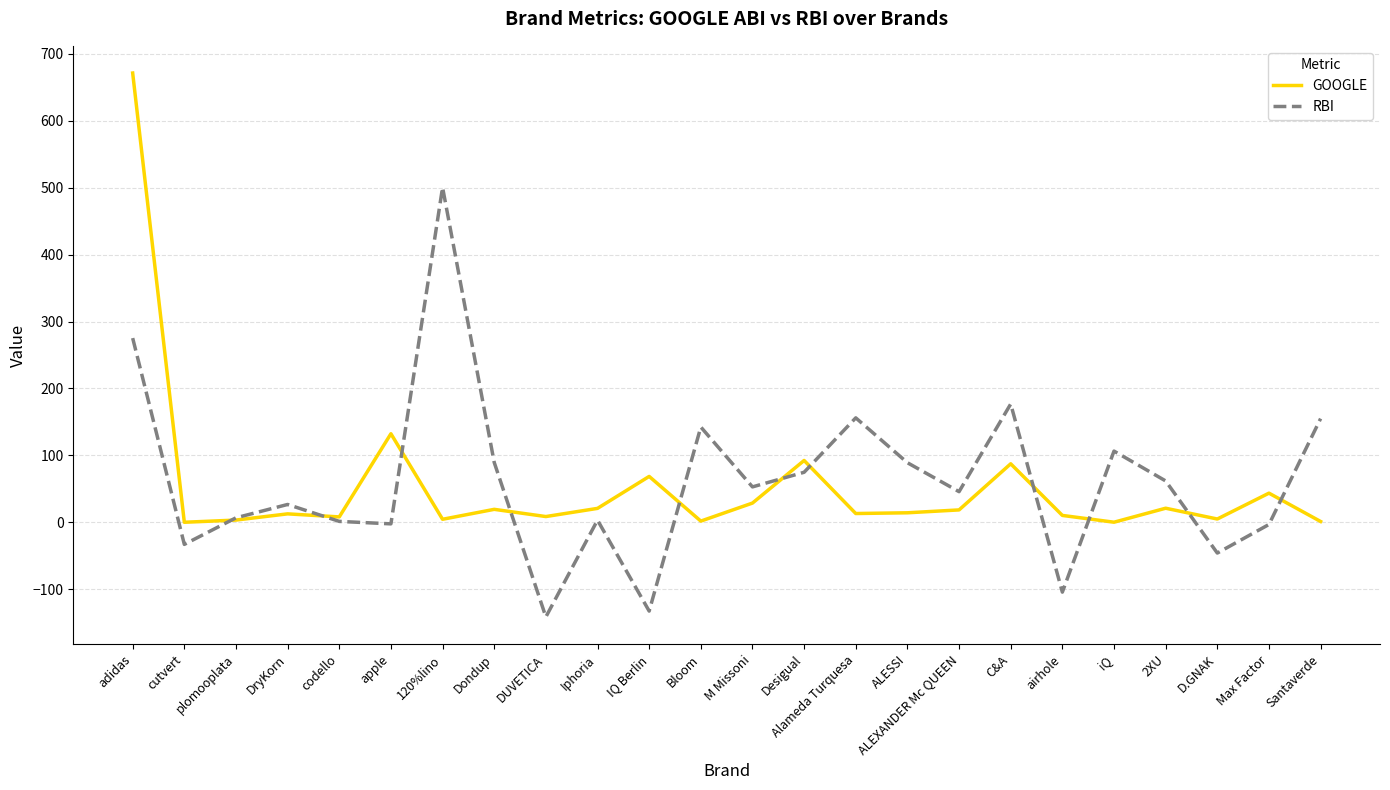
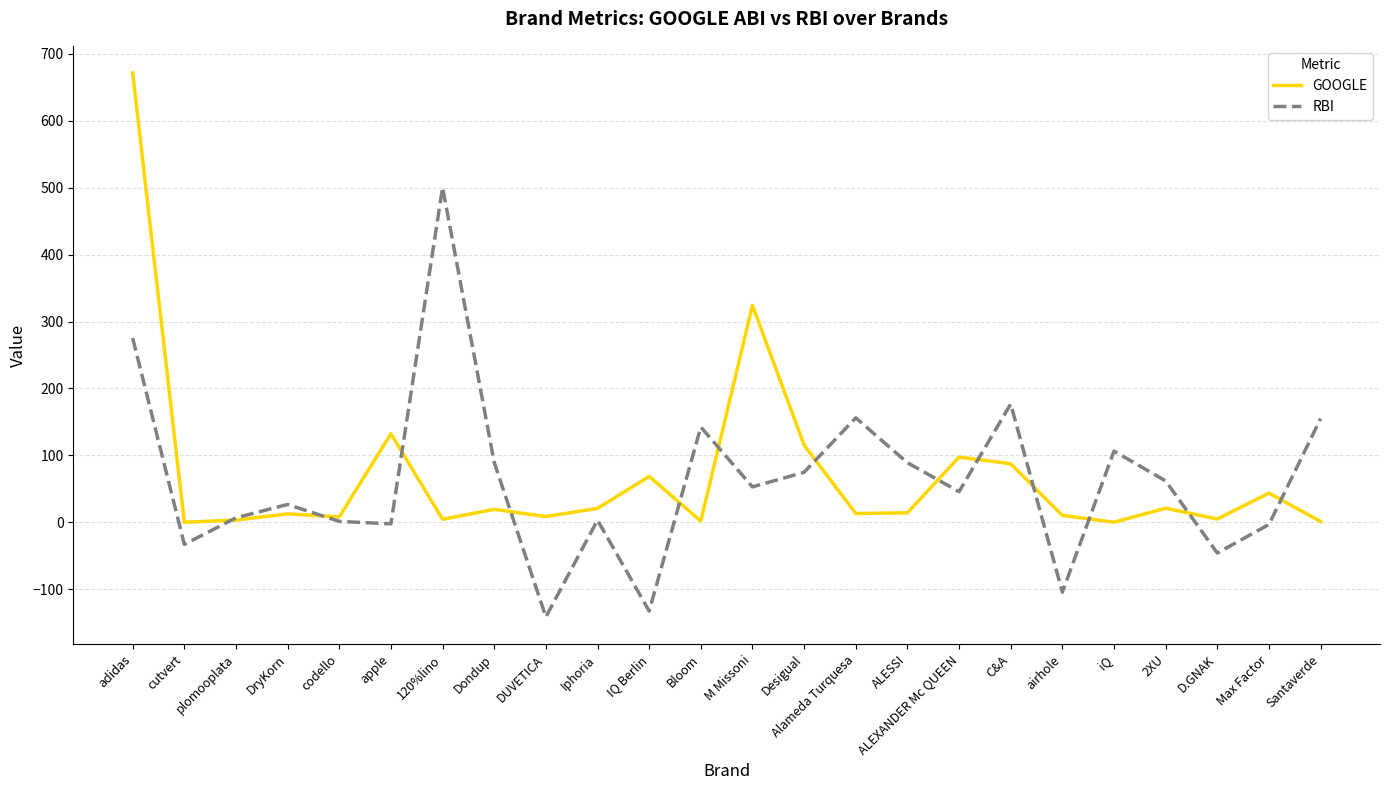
  {
    "GOOGLE": {
      "adidas": 670,
      "cutvert": 0,
      "DryKorn": 10,
      "codello": 10,
      "apple": 130,
      "120%lino": 0,
      "Dondup": 20,
      "DUVETICA": 10,
      "Iphoria": 20,
      "IQ Berlin": 70,
      "Bloom": 0,
-     "M Missoni": 30,
-     "Desigual": 90,
+     "M Missoni": 320,
+     "Desigual": 120,
      "Alameda Turquesa": 10,
      "ALESSI": 10,
-     "ALEXANDER Mc QUEEN": 20,
+     "ALEXANDER Mc QUEEN": 100,
      "C&A": 90,
      "airhole": 10,
      "iQ": 0,
      "2XU": 20,
      "D.GNAK": 0,
      "Max Factor": 40,
      "Santaverde": 0
    },
    "RBI": {
      "adidas": 280,
      "cutvert": -30,
      "DryKorn": 30,
      "codello": 0,
      "apple": 0,
      "120%lino": 500,
      "Dondup": 90,
      "DUVETICA": -140,
      "Iphoria": 0,
      "IQ Berlin": -130,
      "Bloom": 140,
      "M Missoni": 50,
      "Desigual": 70,
      "Alameda Turquesa": 160,
      "ALESSI": 90,
      "ALEXANDER Mc QUEEN": 50,
      "C&A": 180,
      "airhole": -100,
      "iQ": 110,
      "2XU": 60,
      "D.GNAK": -50,
      "Max Factor": 0,
      "Santaverde": 150
    }
  }
